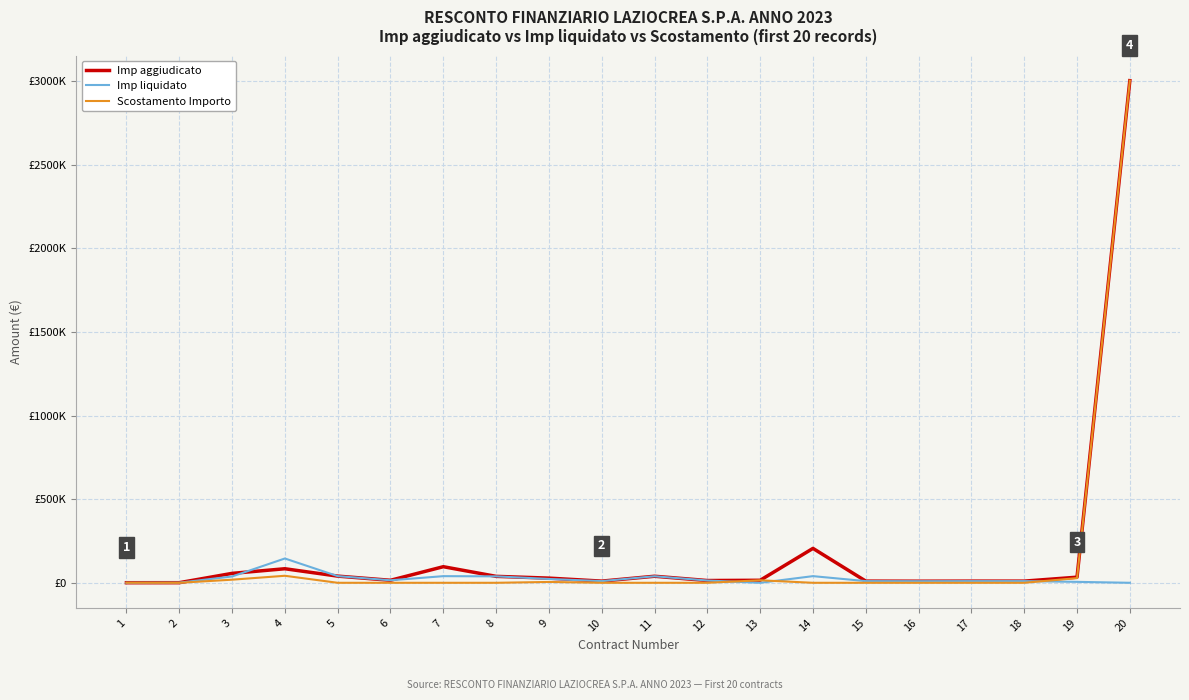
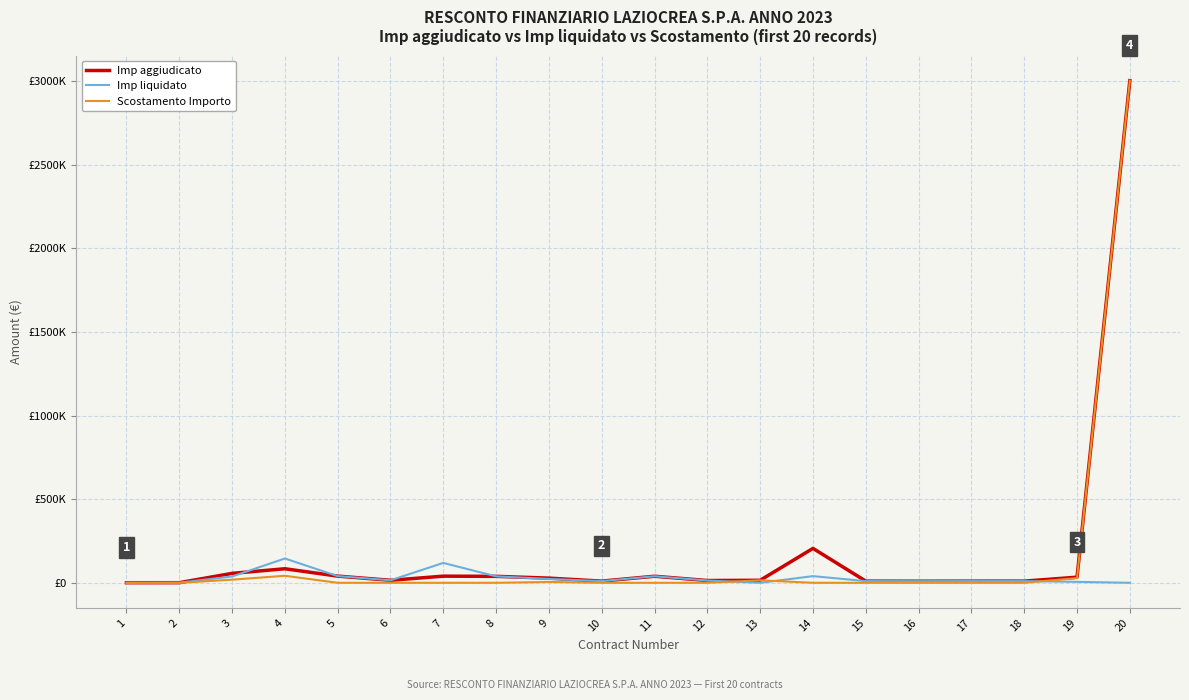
  {
    "Imp aggiudicato": {
      "3": "£60000",
      "4": "£80000",
-     "7": "£100000",
+     "7": "£40000",
      "14": "£210000"
    },
    "Imp liquidato": {
      "3": "£40000",
      "4": "£150000",
-     "7": "£40000",
+     "7": "£120000",
      "14": "£40000",
      "19": "£10000",
      "20": "£0"
    },
    "Scostamento Importo": {
      "3": "£20000",
      "4": "£40000",
      "5": "£0",
      "7": "£0",
      "8": "£0",
      "9": "£10000",
      "11": "£0",
      "14": "£0"
    }
  }
